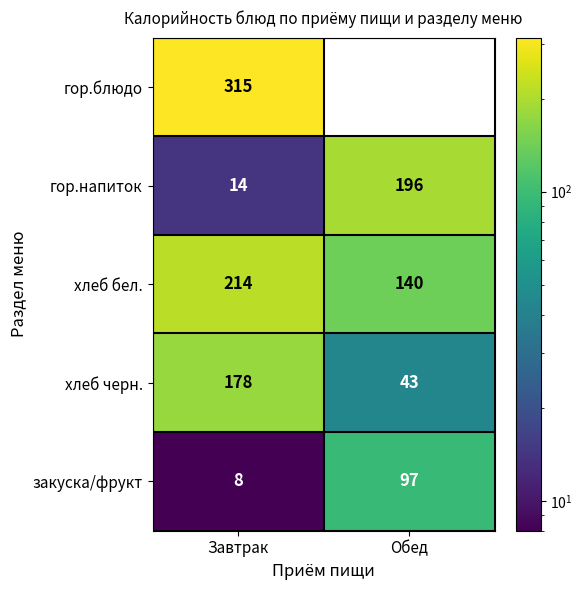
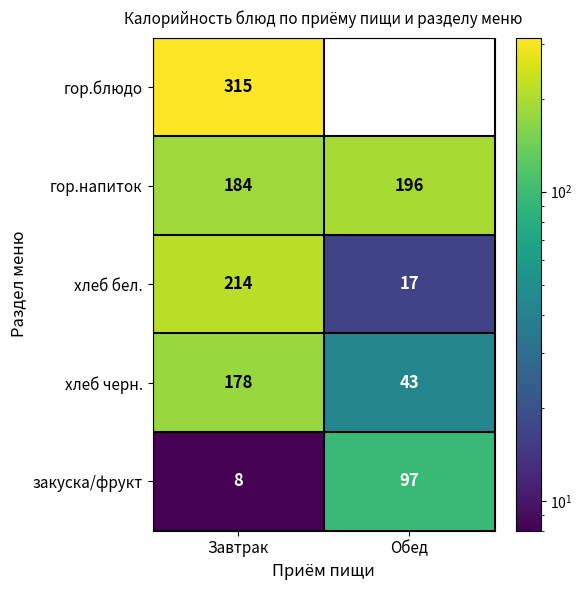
  {
    "гор.блюдо": {
      "Завтрак": 315
    },
    "гор.напиток": {
-     "Завтрак": 14,
+     "Завтрак": 184,
      "Обед": 196
    },
    "хлеб бел.": {
      "Завтрак": 214,
-     "Обед": 140
+     "Обед": 17
    },
    "хлеб черн.": {
      "Завтрак": 178,
      "Обед": 43
    },
    "закуска/фрукт": {
      "Завтрак": 8,
      "Обед": 97
    }
  }
